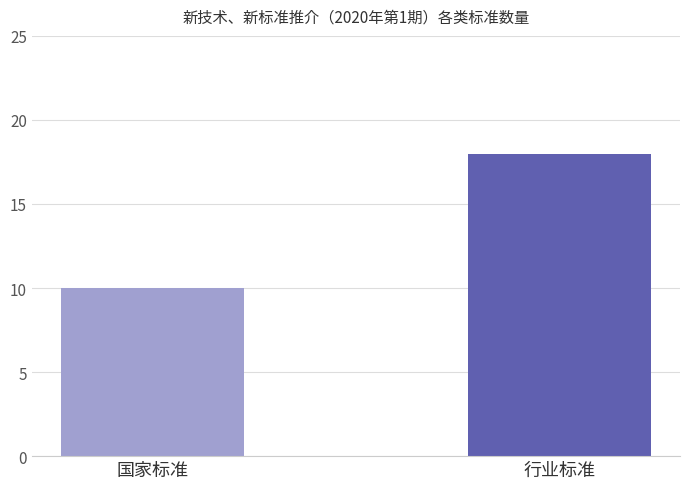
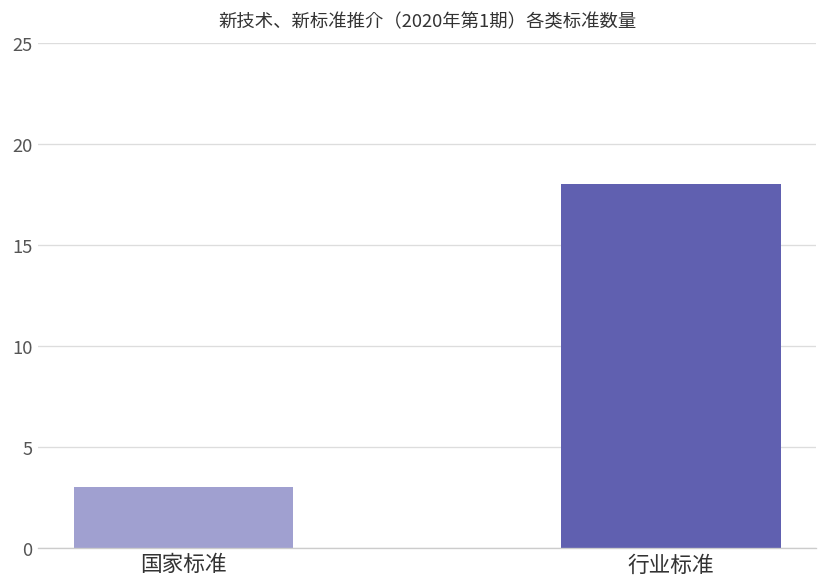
  {
-   "国家标准": 10,
+   "国家标准": 3,
    "行业标准": 18
  }
